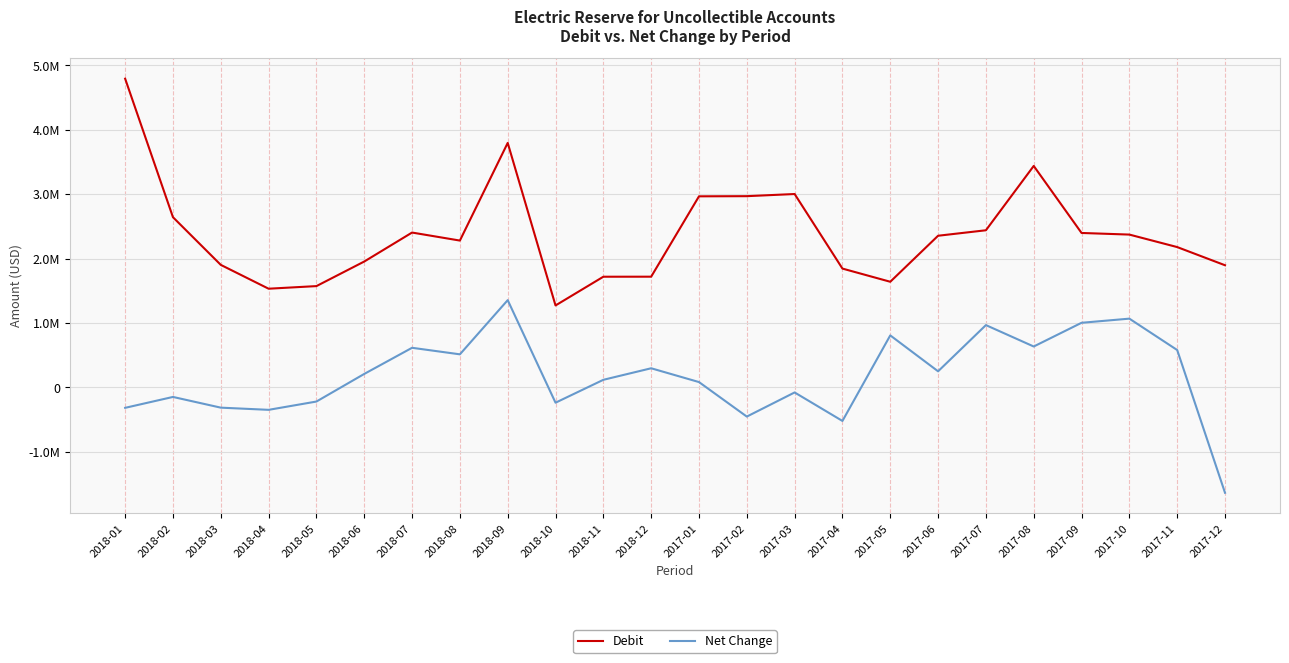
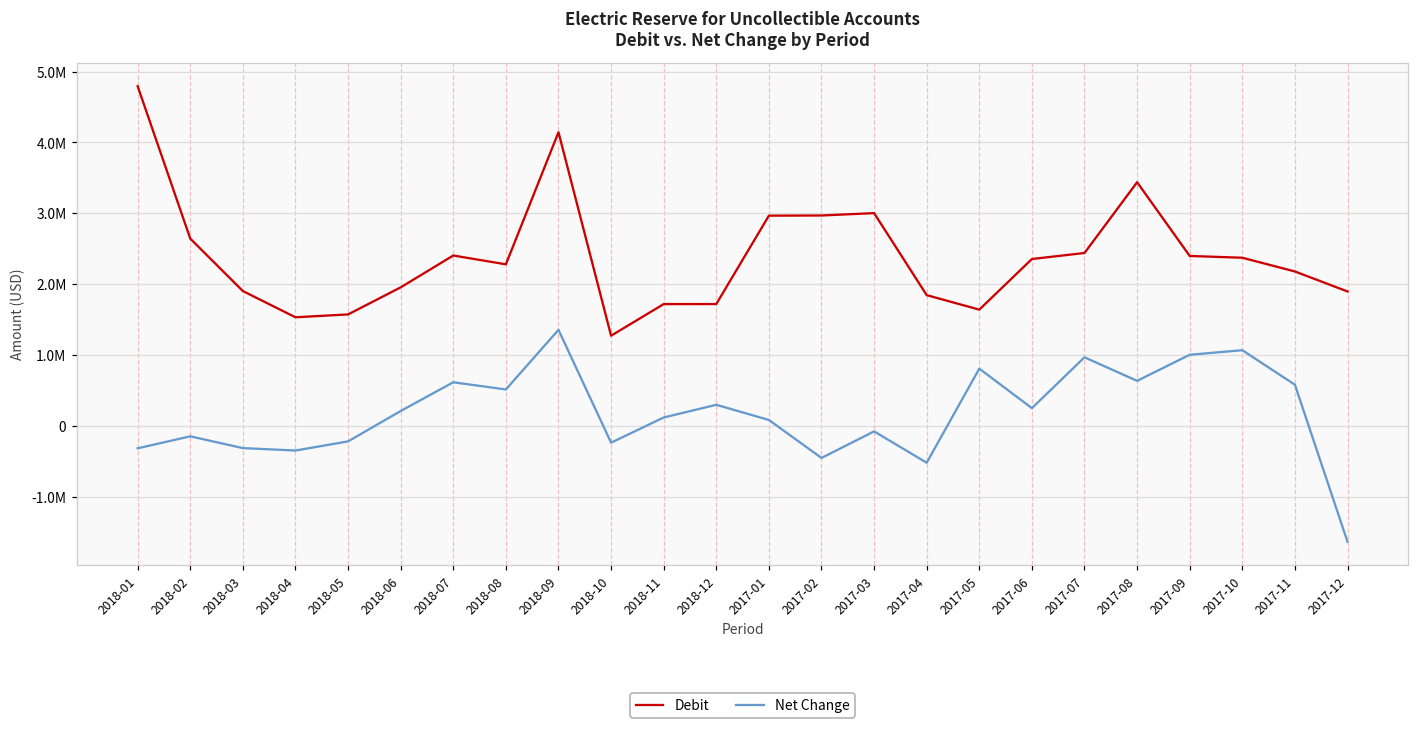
  {
    "Debit": {
      "2018-01": 4800000,
      "2018-02": 2600000,
      "2018-03": 1900000,
      "2018-04": 1500000,
      "2018-05": 1600000,
      "2018-06": 2000000,
      "2018-07": 2400000,
      "2018-08": 2300000,
-     "2018-09": 3800000,
+     "2018-09": 4100000,
      "2018-10": 1300000,
      "2018-11": 1700000,
      "2018-12": 1700000,
      "2017-01": 3000000,
      "2017-02": 3000000,
      "2017-03": 3000000,
      "2017-04": 1800000,
      "2017-05": 1600000,
      "2017-06": 2400000,
      "2017-07": 2400000,
      "2017-08": 3400000,
      "2017-09": 2400000,
      "2017-10": 2400000,
      "2017-11": 2200000,
      "2017-12": 1900000
    },
    "Net Change": {
      "2018-01": -300000,
      "2018-02": -100000,
      "2018-03": -300000,
      "2018-04": -300000,
      "2018-05": -200000,
      "2018-06": 200000,
      "2018-07": 600000,
      "2018-08": 500000,
      "2018-09": 1400000,
      "2018-10": -200000,
      "2018-11": 100000,
      "2018-12": 300000,
      "2017-01": 100000,
      "2017-02": -500000,
      "2017-03": -100000,
      "2017-04": -500000,
      "2017-05": 800000,
      "2017-06": 200000,
      "2017-07": 1000000,
      "2017-08": 600000,
      "2017-09": 1000000,
      "2017-10": 1100000,
      "2017-11": 600000,
      "2017-12": -1600000
    }
  }
